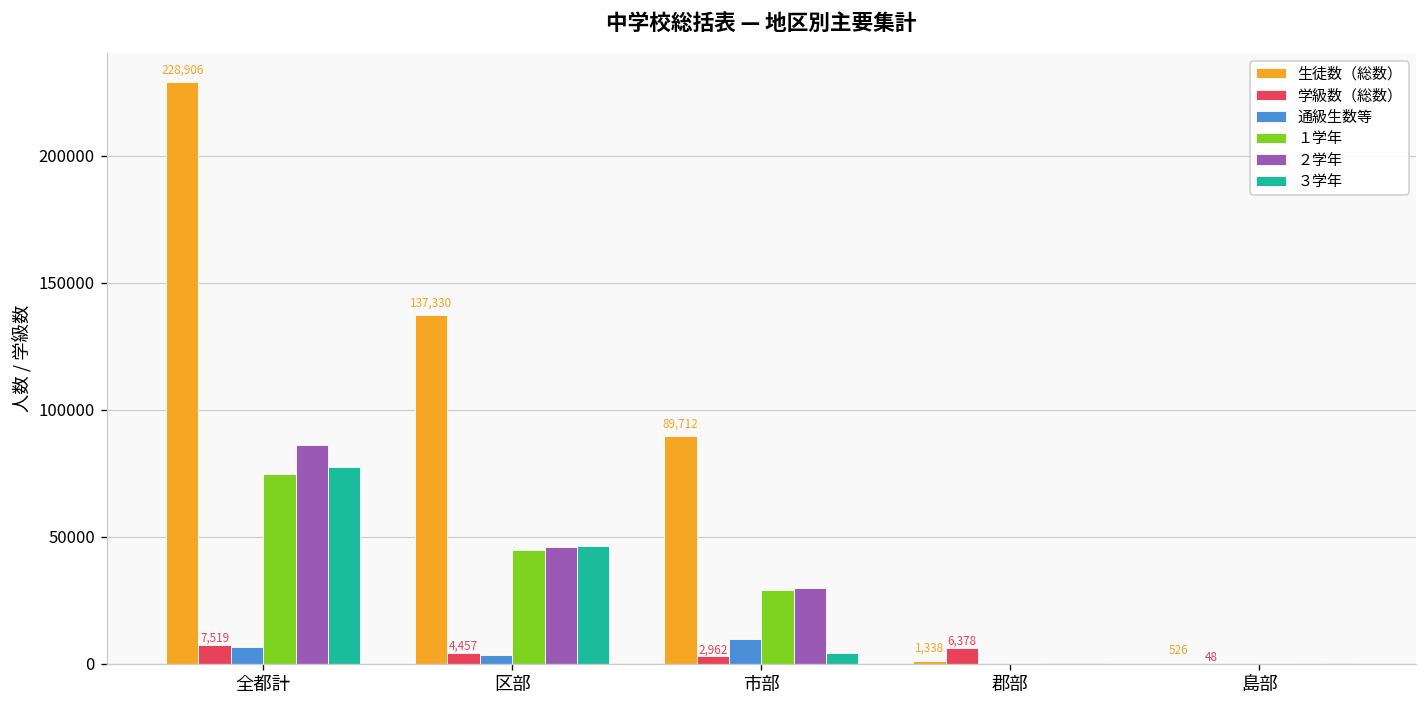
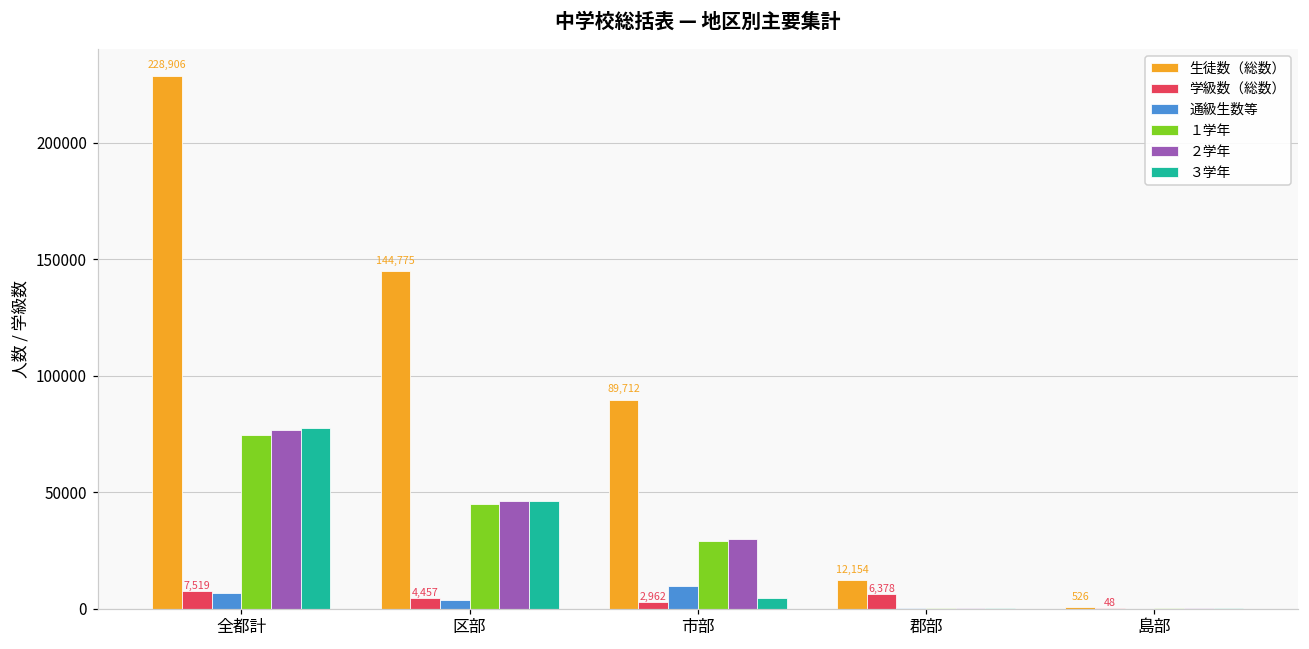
  {
    "生徒数（総数）": {
      "全都計": "228,906",
-     "区部": "137,330",
+     "区部": "144,775",
      "市部": "89,712",
-     "郡部": "1,338",
+     "郡部": "12,154",
      "島部": "526"
    },
    "学級数（総数）": {
      "全都計": "7,519",
      "区部": "4,457",
      "市部": "2,962",
      "郡部": "6,378",
      "島部": "48"
    },
    "通級生数等": {
      "全都計": "7000",
      "区部": "4000",
      "市部": "10000"
    },
    "１学年": {
      "全都計": "75000",
      "区部": "45000",
      "市部": "29000"
    },
    "２学年": {
-     "全都計": "86000",
+     "全都計": "77000",
      "区部": "46000",
      "市部": "30000"
    },
    "３学年": {
      "全都計": "78000",
      "区部": "46000",
      "市部": "4000"
    }
  }
